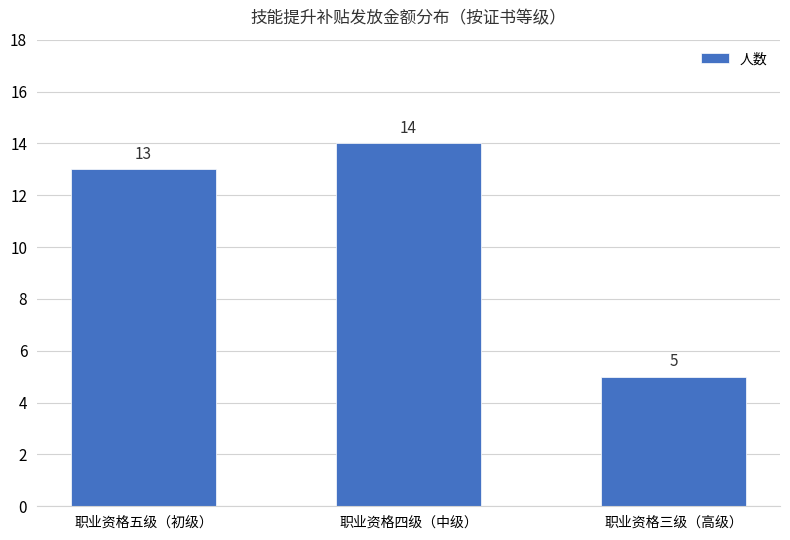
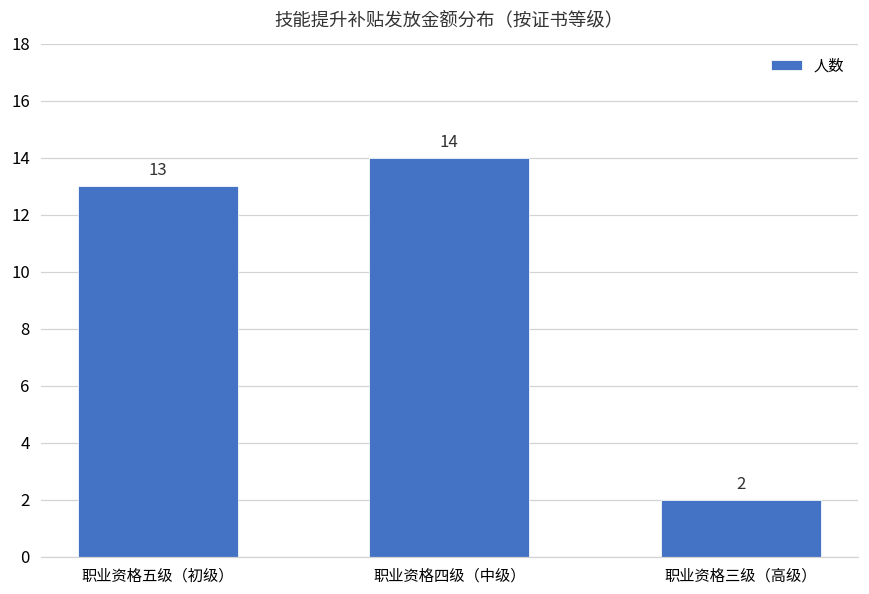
  {
    "职业资格五级（初级）": 13,
    "职业资格四级（中级）": 14,
-   "职业资格三级（高级）": 5
+   "职业资格三级（高级）": 2
  }
